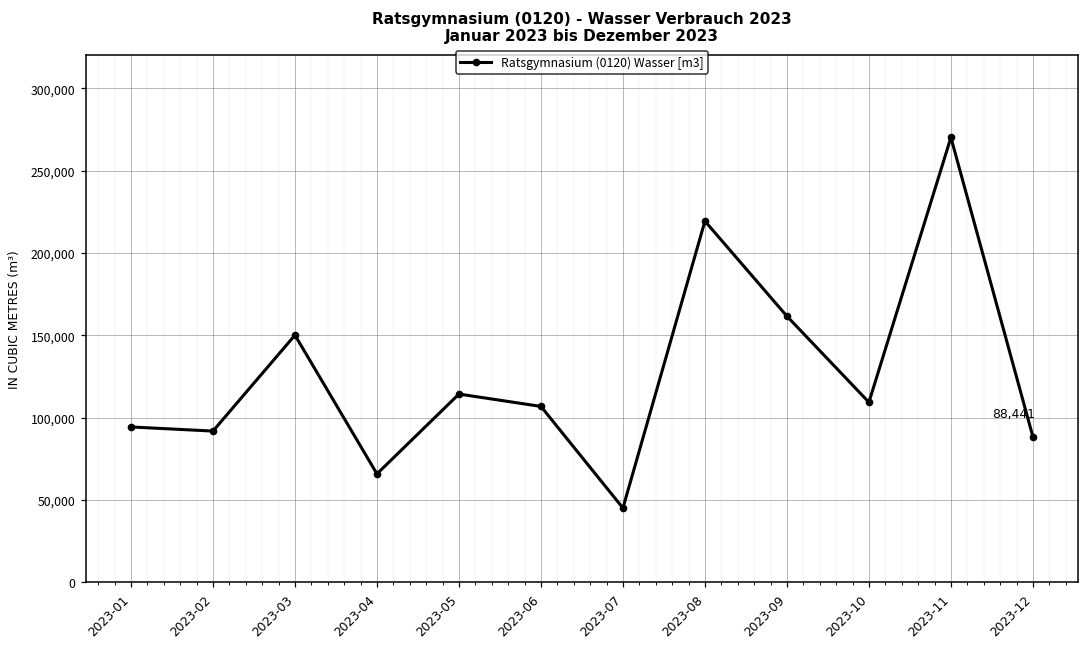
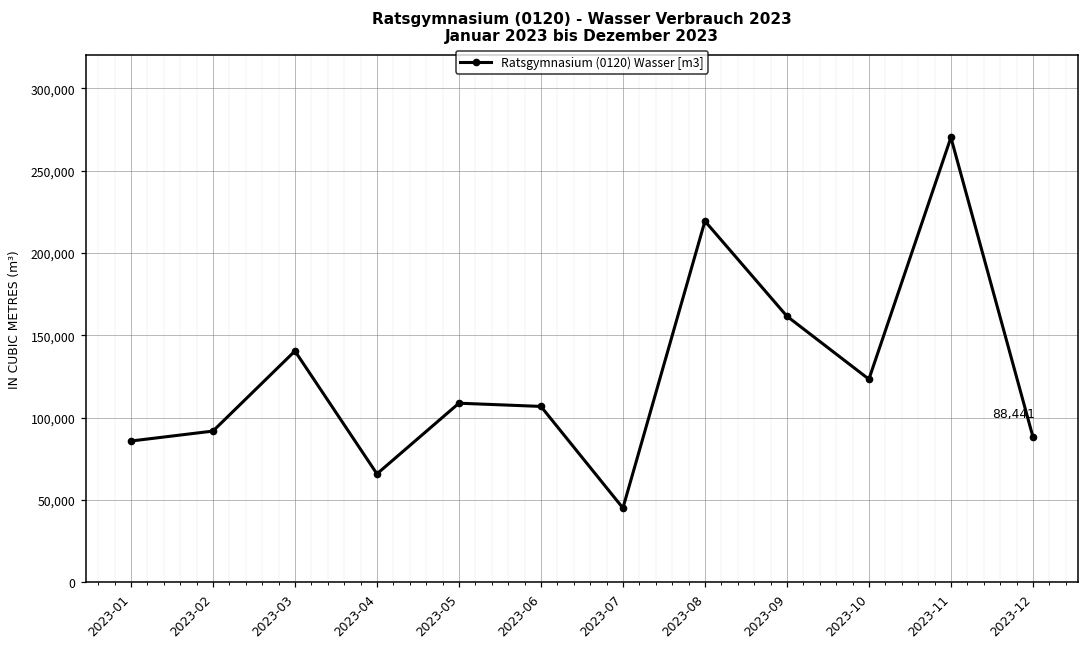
  {
-   "2023-01": "94,000",
+   "2023-01": "86,000",
    "2023-02": "92,000",
-   "2023-03": "150,000",
+   "2023-03": "140,000",
    "2023-04": "66,000",
-   "2023-05": "114,000",
+   "2023-05": "109,000",
    "2023-06": "107,000",
    "2023-07": "45,000",
    "2023-08": "219,000",
    "2023-09": "162,000",
-   "2023-10": "109,000",
+   "2023-10": "123,000",
    "2023-11": "270,000"
  }
